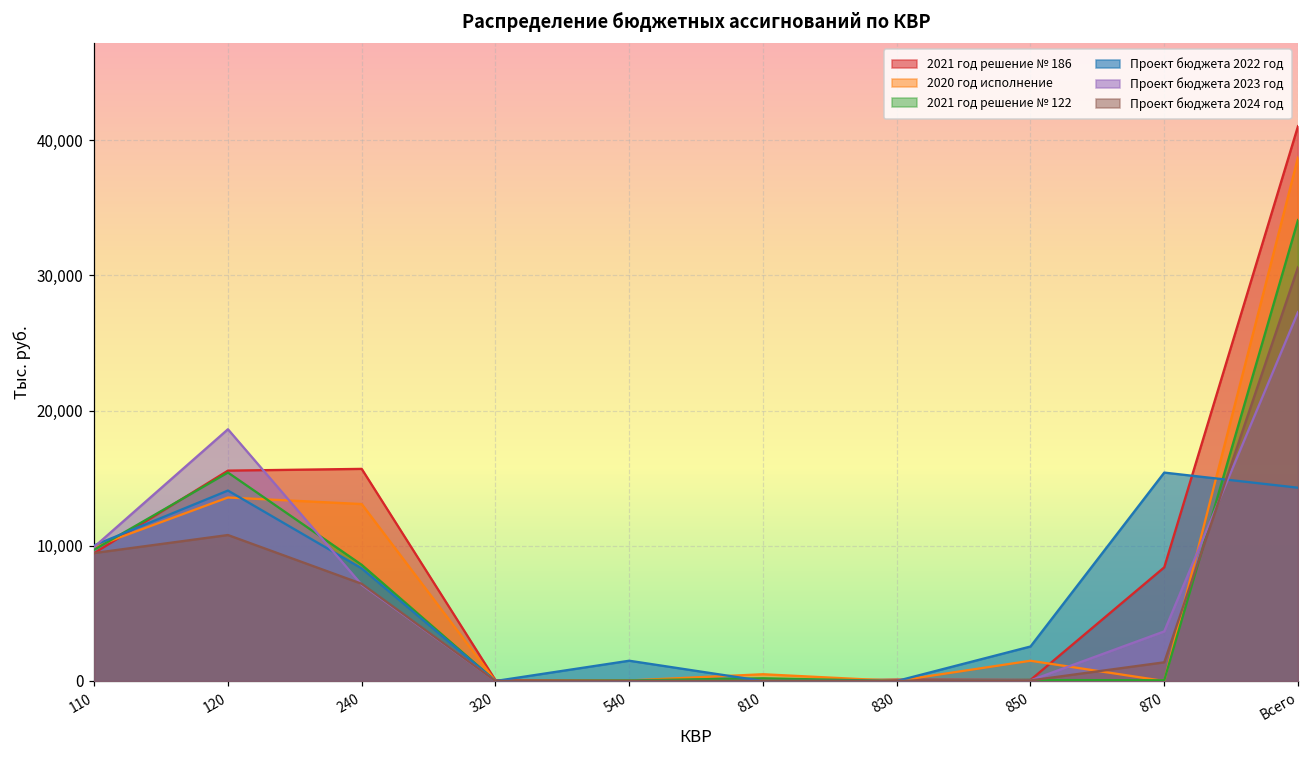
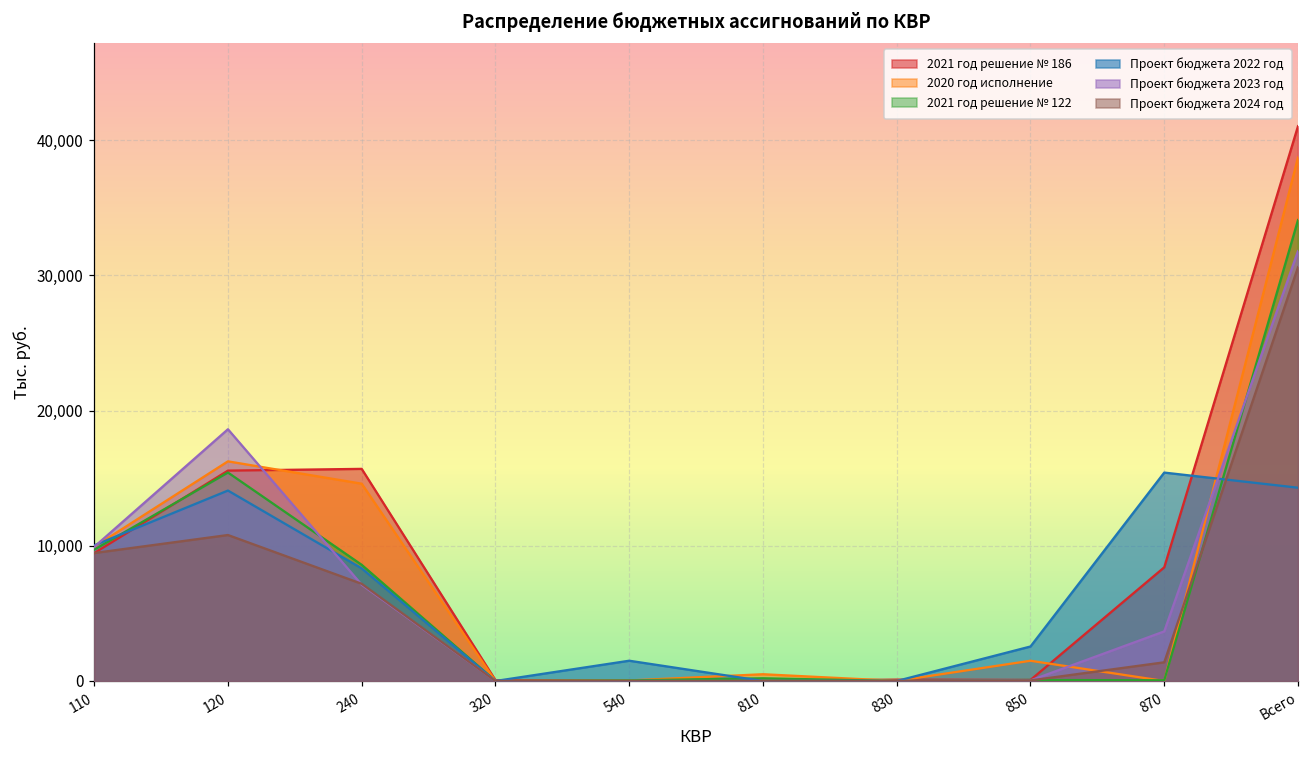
  {
    "2021 год решение № 186": {
      "240": "15,700",
      "870": "8,400",
      "Всего": "41,000"
    },
    "2020 год исполнение": {
-     "120": "13,600",
-     "240": "13,100",
+     "120": "16,200",
+     "240": "14,600",
      "810": "500",
      "850": "1,500",
      "Всего": "38,700"
    },
    "2021 год решение № 122": {
      "240": "8,600",
      "Всего": "34,100"
    },
    "Проект бюджета 2022 год": {
      "120": "14,100",
      "240": "8,300",
      "540": "1,500",
      "850": "2,600",
      "870": "15,400",
      "Всего": "14,300"
    },
    "Проект бюджета 2023 год": {
      "120": "18,600",
      "870": "3,700",
-     "Всего": "27,300"
+     "Всего": "31,800"
    },
    "Проект бюджета 2024 год": {
      "120": "10,800",
      "870": "1,400",
      "Всего": "30,600"
    }
  }
